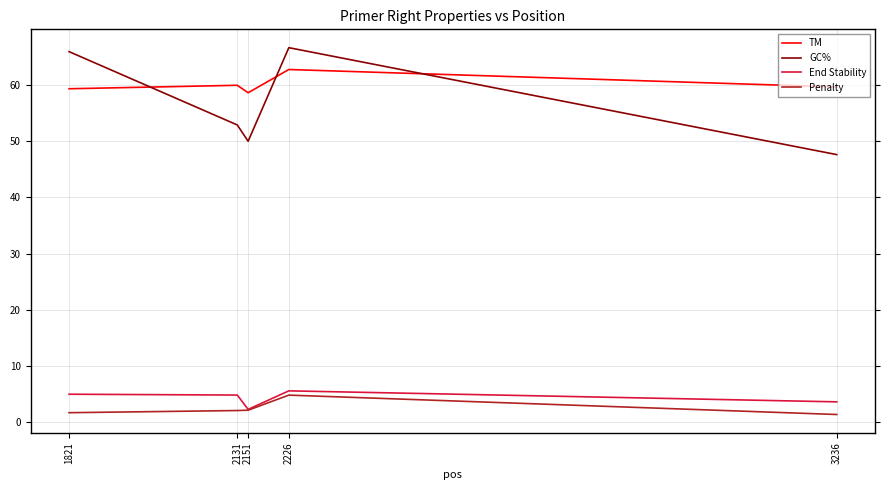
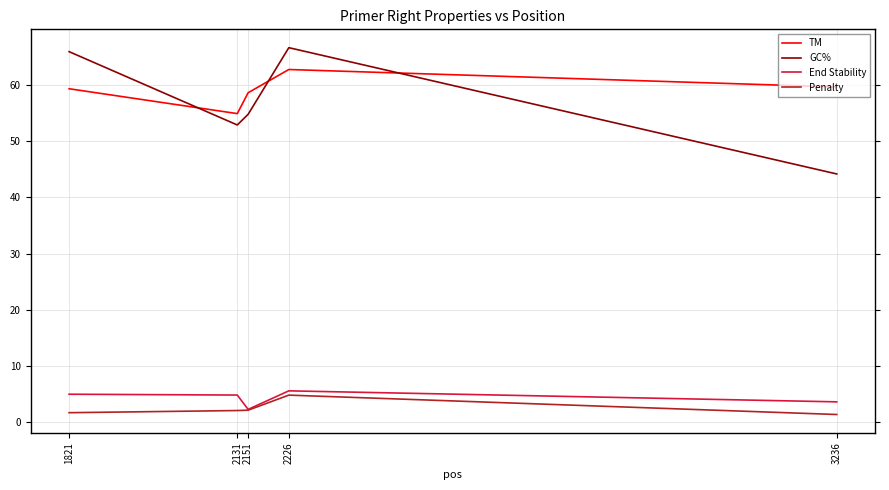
  {
    "TM": {
      "1821": 59,
-     "2131": 60,
+     "2131": 55,
      "2151": 59,
      "2226": 63
    },
    "GC%": {
      "1821": 66,
      "2131": 53,
-     "2151": 50,
+     "2151": 55,
      "2226": 67,
-     "3236": 48
+     "3236": 44
    }
  }
